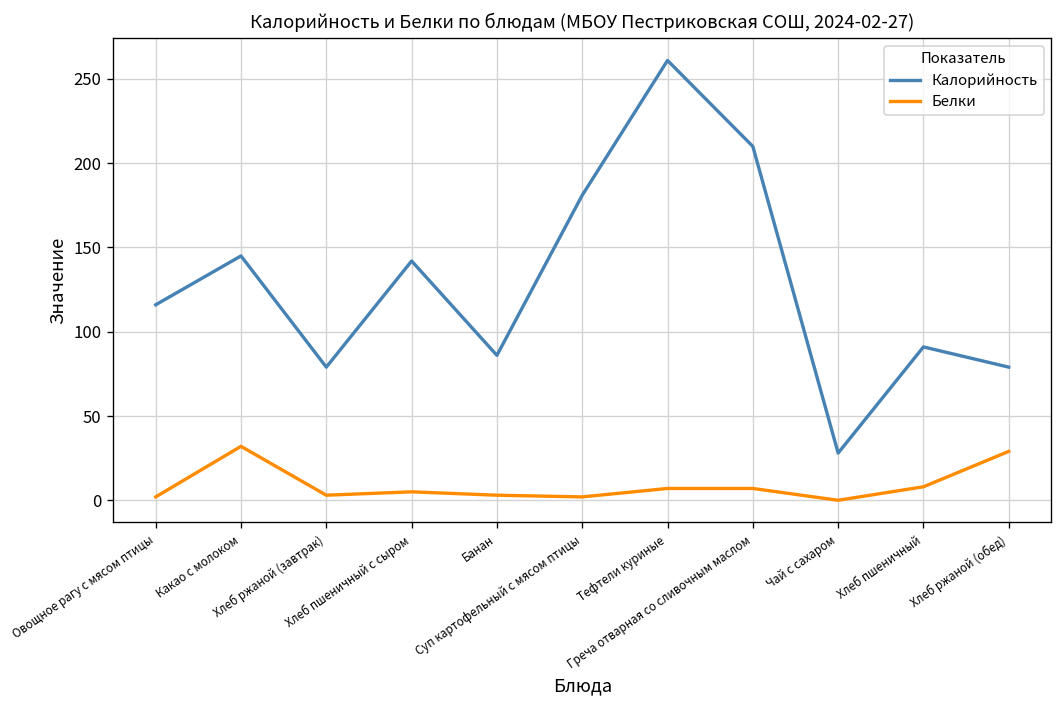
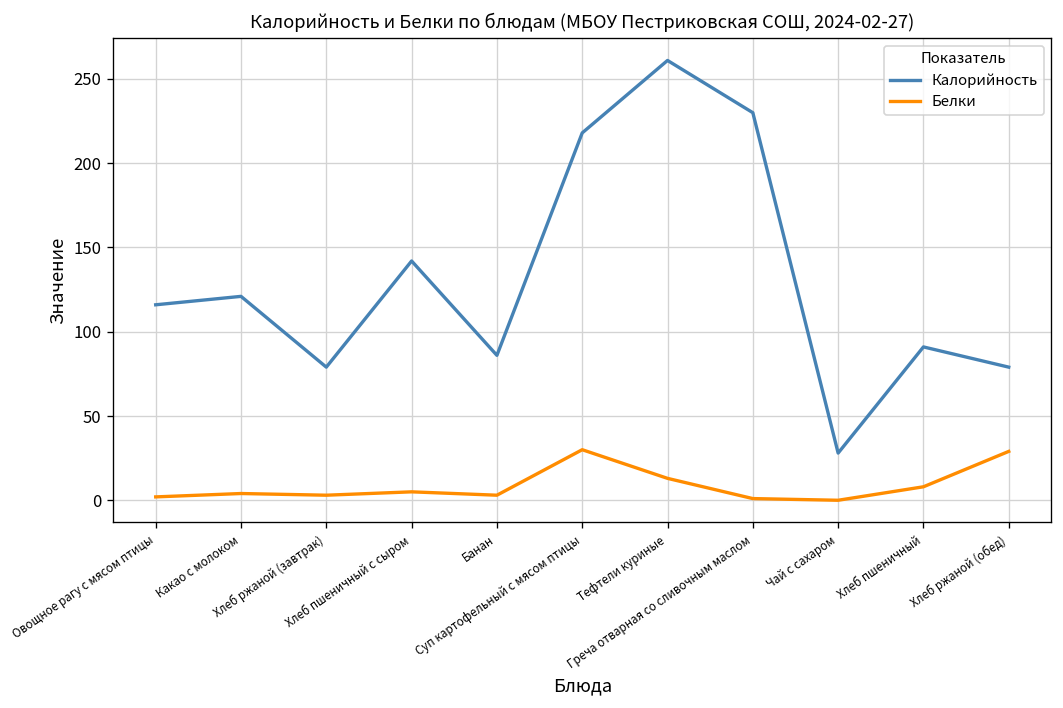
  {
    "Калорийность": {
      "Овощное рагу с мясом птицы": 116,
-     "Какао с молоком": 145,
+     "Какао с молоком": 121,
      "Хлеб ржаной (завтрак)": 79,
      "Хлеб пшеничный с сыром": 142,
      "Банан": 86,
-     "Суп картофельный с мясом птицы": 181,
+     "Суп картофельный с мясом птицы": 218,
      "Тефтели куриные": 261,
-     "Греча отварная со сливочным маслом": 210,
+     "Греча отварная со сливочным маслом": 230,
      "Чай с сахаром": 28,
      "Хлеб пшеничный": 91,
      "Хлеб ржаной (обед)": 79
    },
    "Белки": {
      "Овощное рагу с мясом птицы": 2,
-     "Какао с молоком": 32,
+     "Какао с молоком": 4,
      "Хлеб ржаной (завтрак)": 3,
      "Хлеб пшеничный с сыром": 5,
      "Банан": 3,
-     "Суп картофельный с мясом птицы": 2,
-     "Тефтели куриные": 7,
-     "Греча отварная со сливочным маслом": 7,
+     "Суп картофельный с мясом птицы": 30,
+     "Тефтели куриные": 13,
+     "Греча отварная со сливочным маслом": 1,
      "Чай с сахаром": 0,
      "Хлеб пшеничный": 8,
      "Хлеб ржаной (обед)": 29
    }
  }
